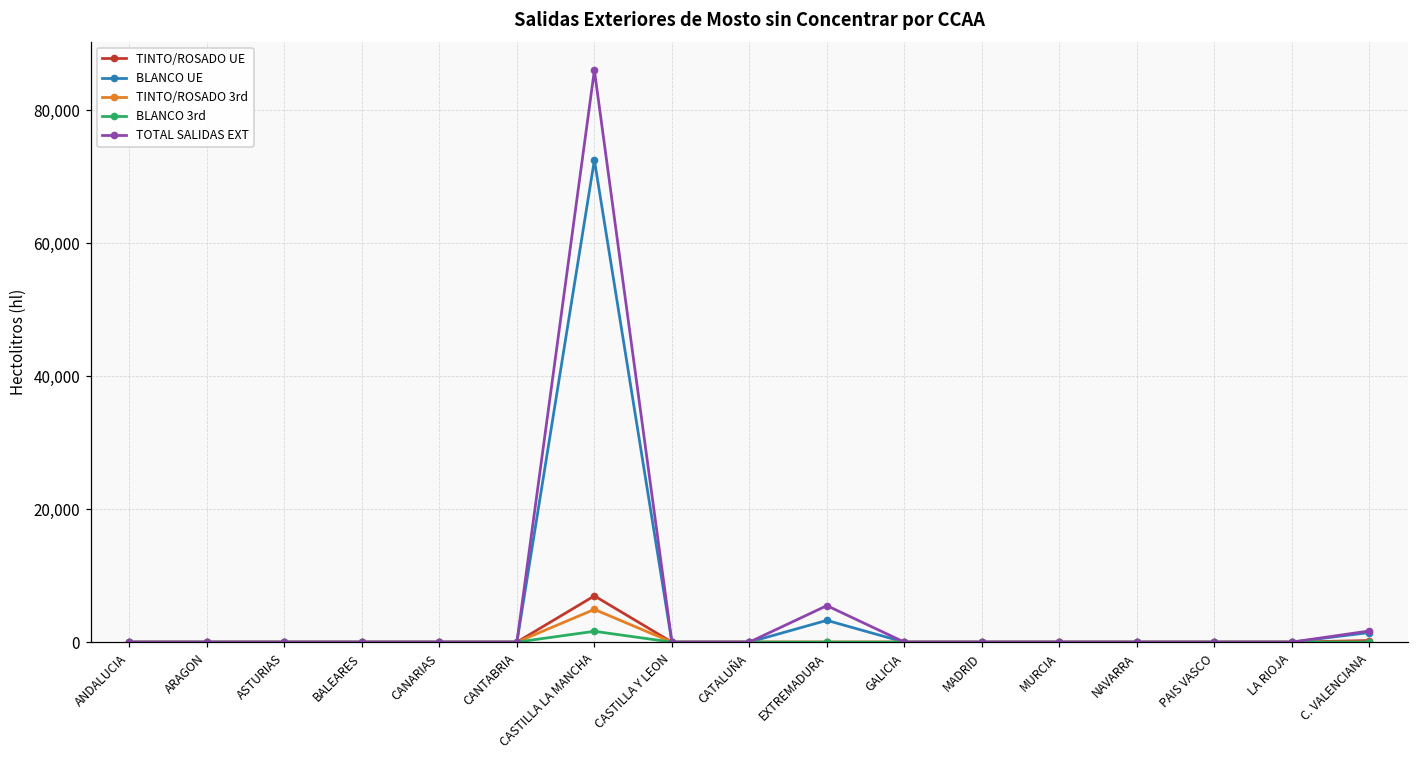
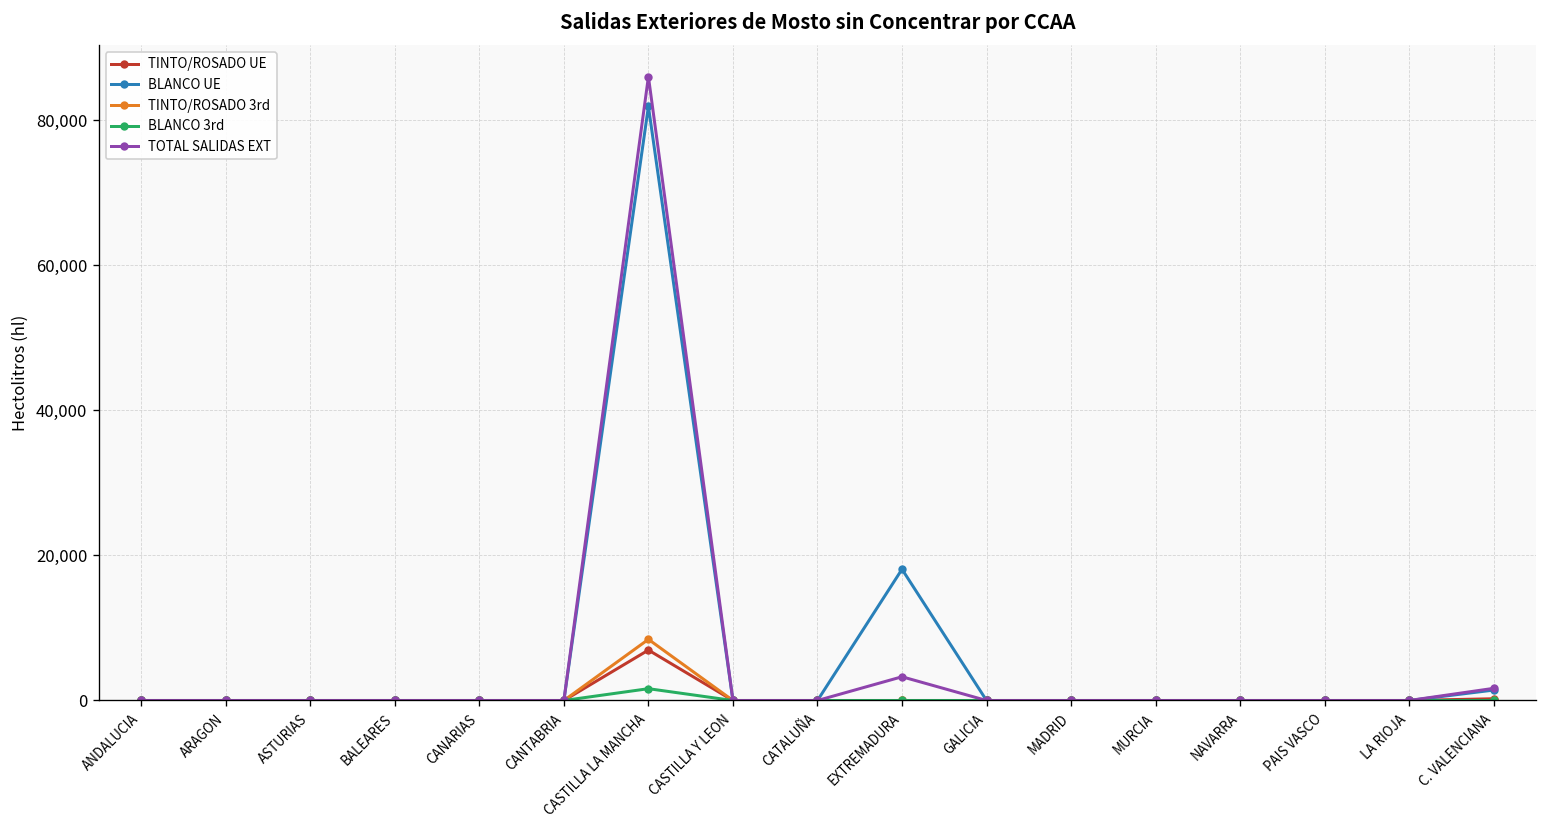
  {
    "TINTO/ROSADO UE": {
      "CASTILLA LA MANCHA": "7,000"
    },
    "BLANCO UE": {
-     "CASTILLA LA MANCHA": "73,000",
-     "EXTREMADURA": "3,000"
+     "CASTILLA LA MANCHA": "82,000",
+     "EXTREMADURA": "18,000"
    },
    "TINTO/ROSADO 3rd": {
-     "CASTILLA LA MANCHA": "5,000"
+     "CASTILLA LA MANCHA": "8,000"
    },
    "BLANCO 3rd": {
      "CASTILLA LA MANCHA": "2,000"
    },
    "TOTAL SALIDAS EXT": {
      "CASTILLA LA MANCHA": "86,000",
-     "EXTREMADURA": "5,000"
+     "EXTREMADURA": "3,000"
    }
  }
